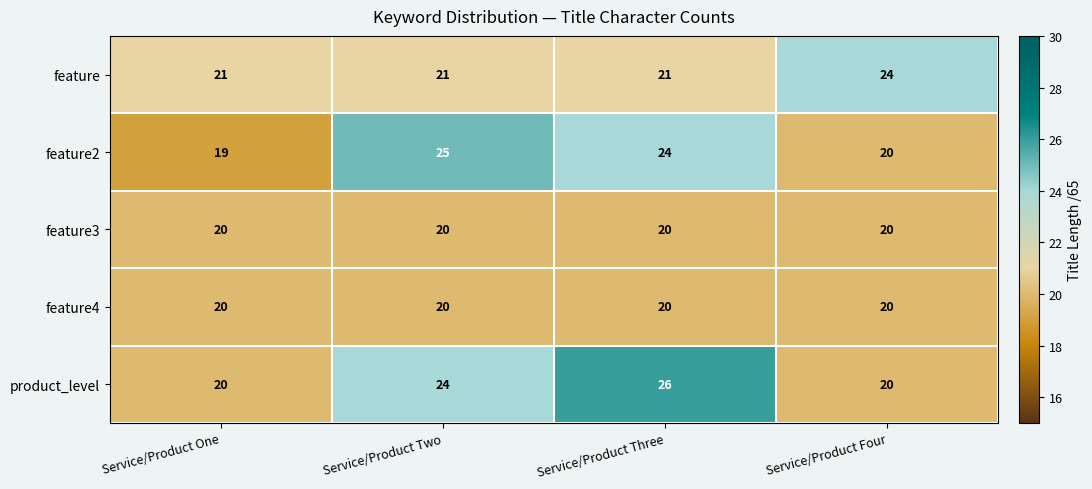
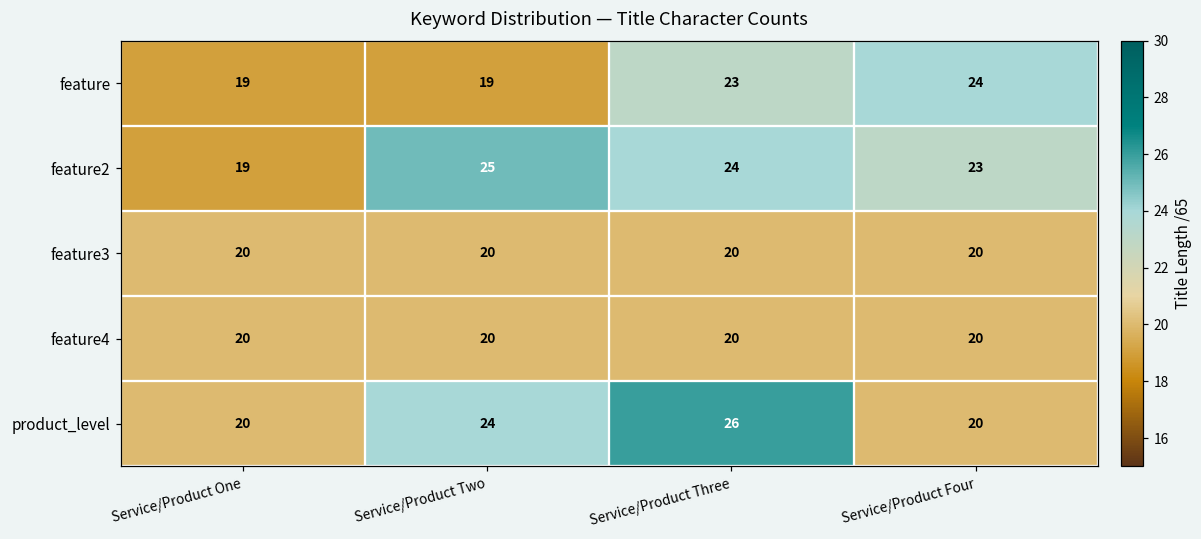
  {
    "feature": {
-     "Service/Product One": 21,
-     "Service/Product Two": 21,
-     "Service/Product Three": 21,
+     "Service/Product One": 19,
+     "Service/Product Two": 19,
+     "Service/Product Three": 23,
      "Service/Product Four": 24
    },
    "feature2": {
      "Service/Product One": 19,
      "Service/Product Two": 25,
      "Service/Product Three": 24,
-     "Service/Product Four": 20
+     "Service/Product Four": 23
    },
    "feature3": {
      "Service/Product One": 20,
      "Service/Product Two": 20,
      "Service/Product Three": 20,
      "Service/Product Four": 20
    },
    "feature4": {
      "Service/Product One": 20,
      "Service/Product Two": 20,
      "Service/Product Three": 20,
      "Service/Product Four": 20
    },
    "product_level": {
      "Service/Product One": 20,
      "Service/Product Two": 24,
      "Service/Product Three": 26,
      "Service/Product Four": 20
    }
  }
